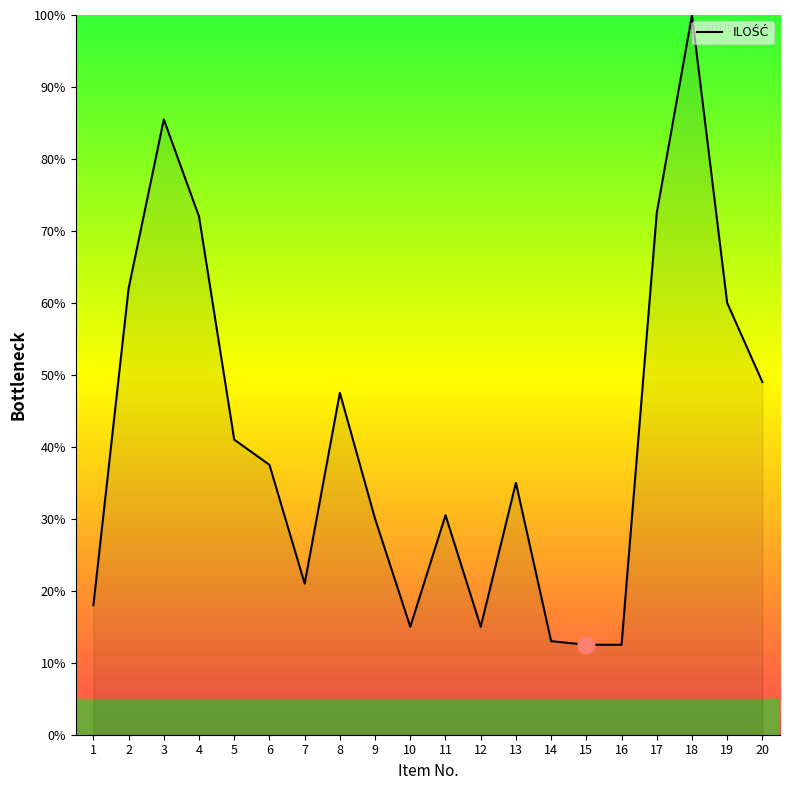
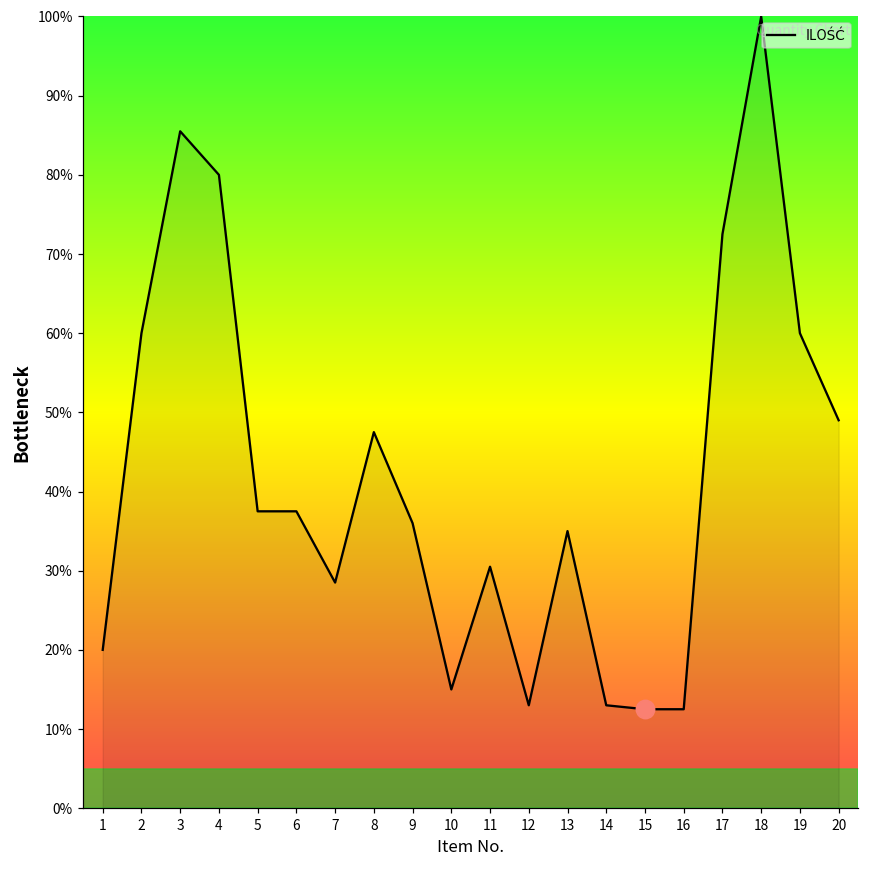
  {
    "ILOŚĆ": {
-     "1": "18%",
-     "2": "62%",
+     "1": "20%",
+     "2": "60%",
      "3": "86%",
-     "4": "72%",
-     "5": "41%",
+     "4": "80%",
+     "5": "38%",
      "6": "38%",
-     "7": "21%",
+     "7": "28%",
      "8": "48%",
-     "9": "30%",
+     "9": "36%",
      "10": "15%",
      "11": "31%",
-     "12": "15%",
+     "12": "13%",
      "13": "35%",
      "14": "13%",
      "16": "13%",
      "17": "73%",
      "18": "100%",
      "19": "60%",
      "20": "49%"
    }
  }
